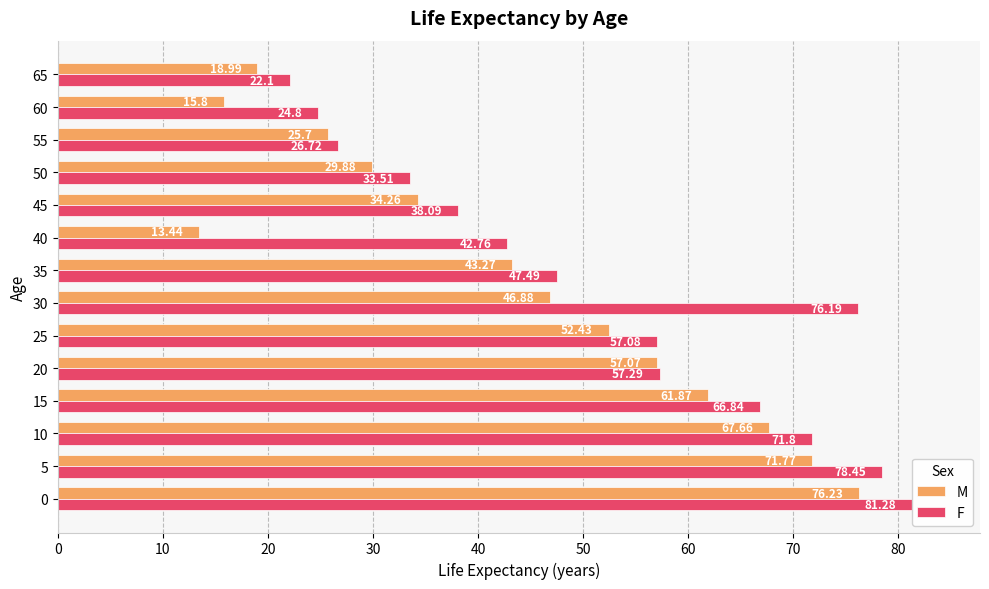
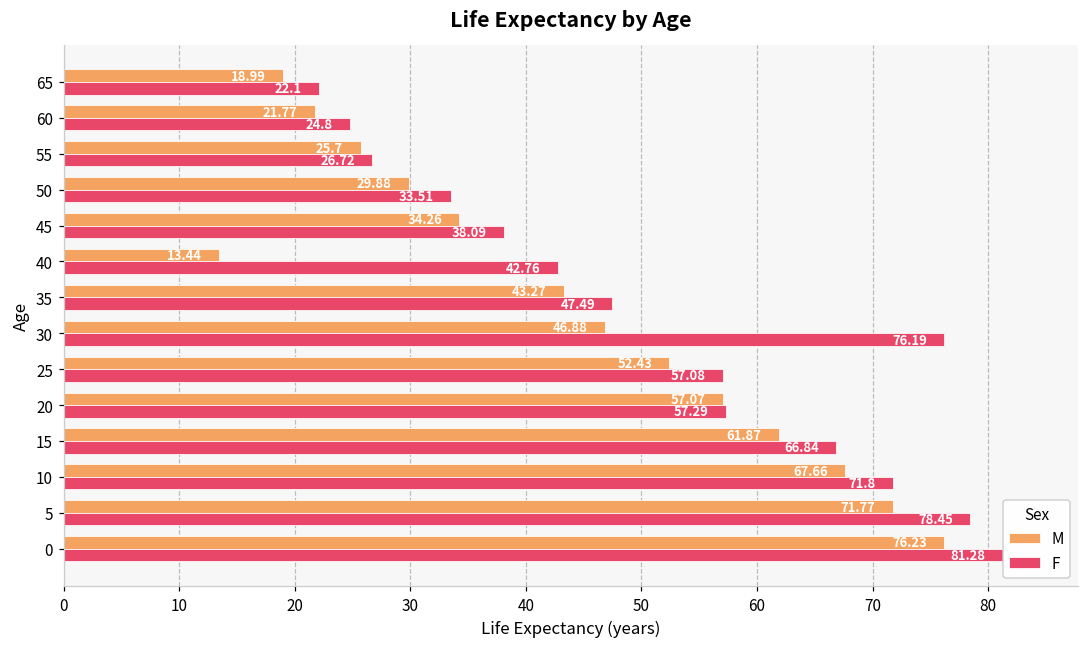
  {
    "M": {
      "65": 18.99,
-     "60": 15.8,
+     "60": 21.77,
      "55": 25.7,
      "50": 29.88,
      "45": 34.26,
      "40": 13.44,
      "35": 43.27,
      "30": 46.88,
      "25": 52.43,
      "20": 57.07,
      "15": 61.87,
      "10": 67.66,
      "5": 71.77,
      "0": 76.23
    },
    "F": {
      "65": 22.1,
      "60": 24.8,
      "55": 26.72,
      "50": 33.51,
      "45": 38.09,
      "40": 42.76,
      "35": 47.49,
      "30": 76.19,
      "25": 57.08,
      "20": 57.29,
      "15": 66.84,
      "10": 71.8,
      "5": 78.45,
      "0": 81.28
    }
  }
